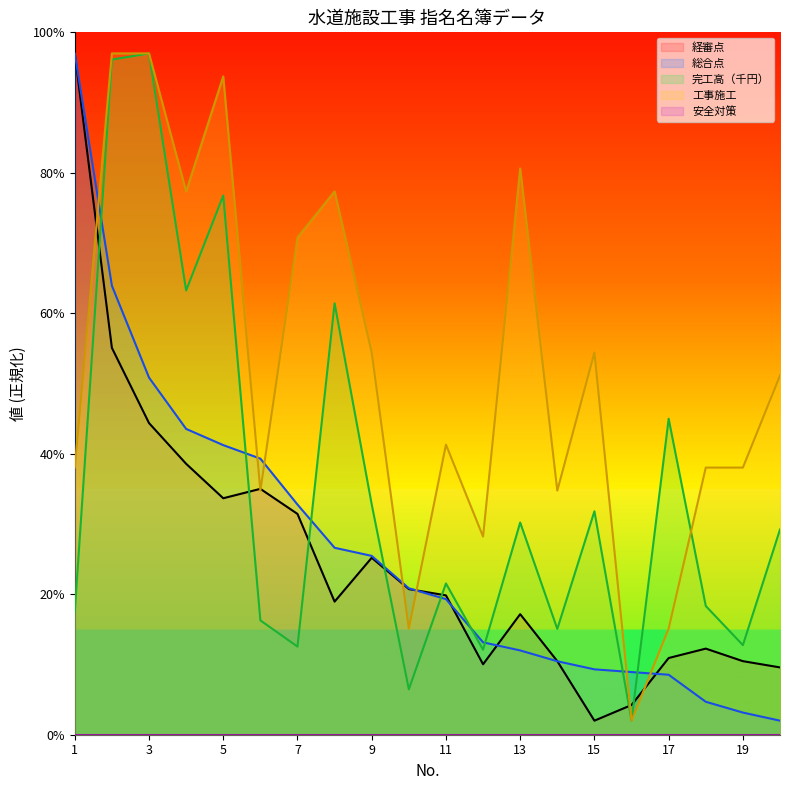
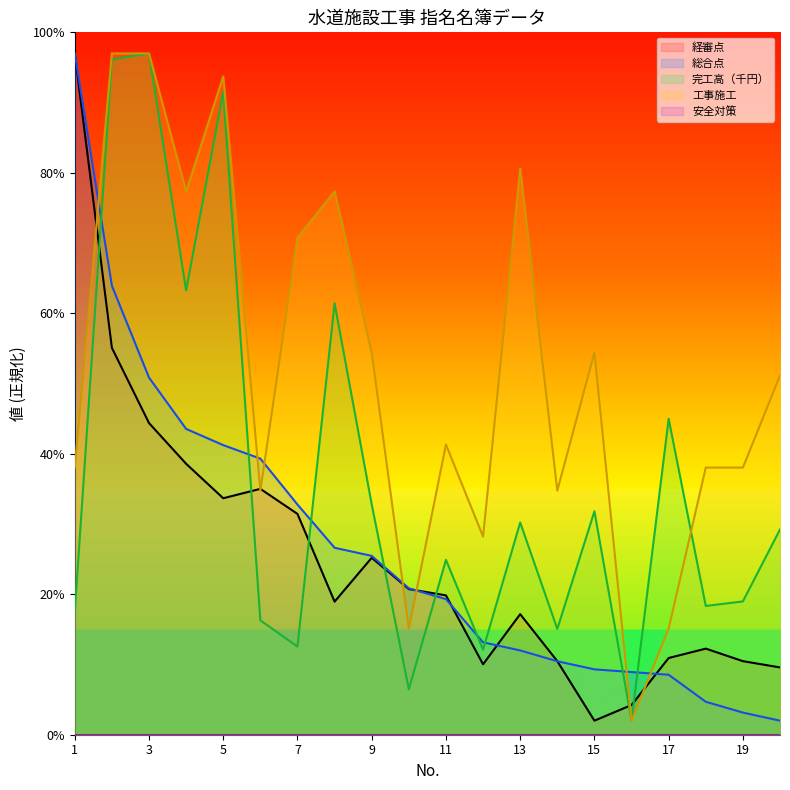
  {
    "完工高（千円）": {
      "1": "17%",
-     "5": "77%",
+     "5": "92%",
      "7": "13%",
      "9": "33%",
-     "11": "22%",
+     "11": "25%",
      "13": "30%",
      "15": "32%",
      "17": "45%",
-     "19": "13%"
+     "19": "19%"
    }
  }
